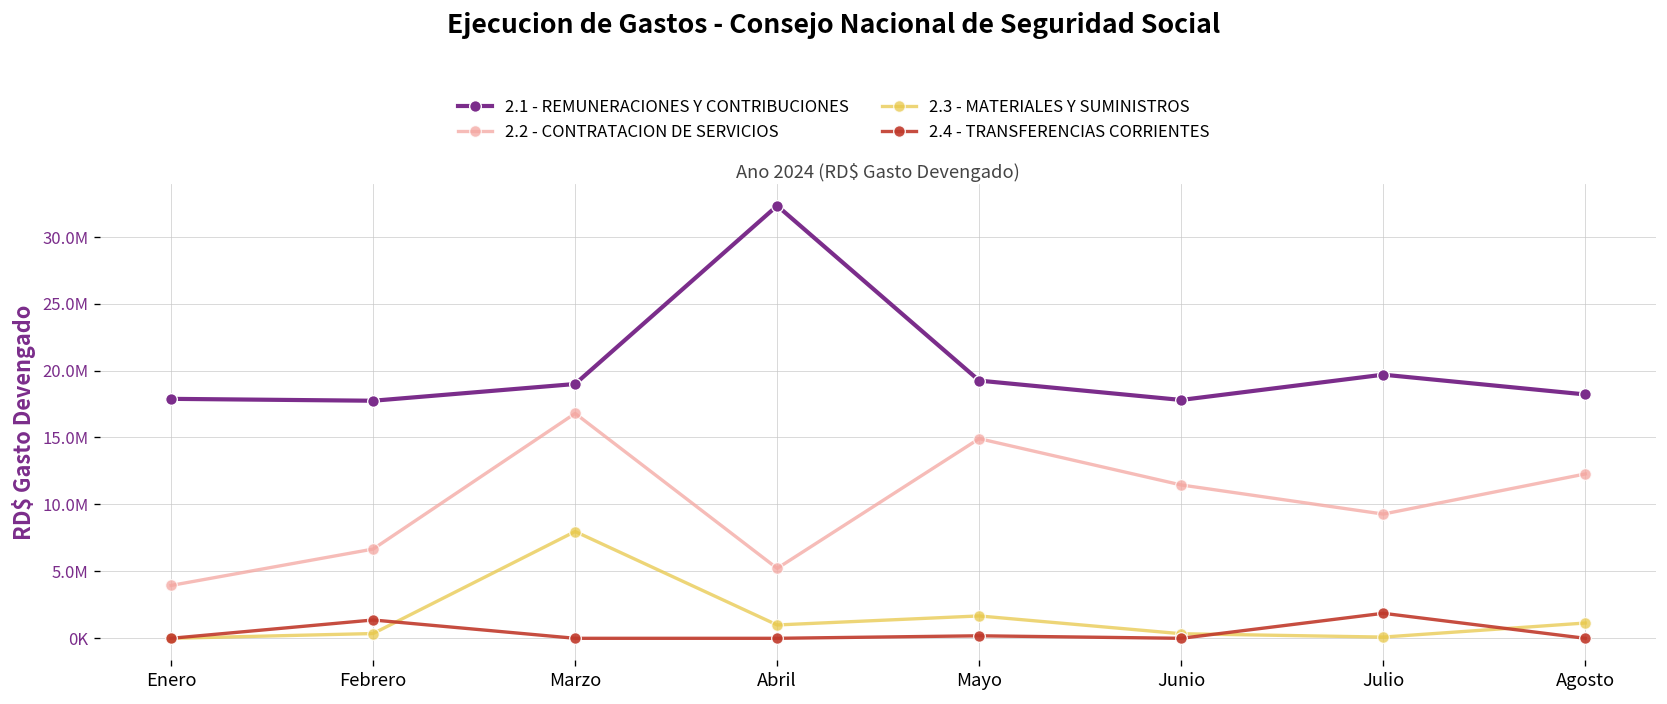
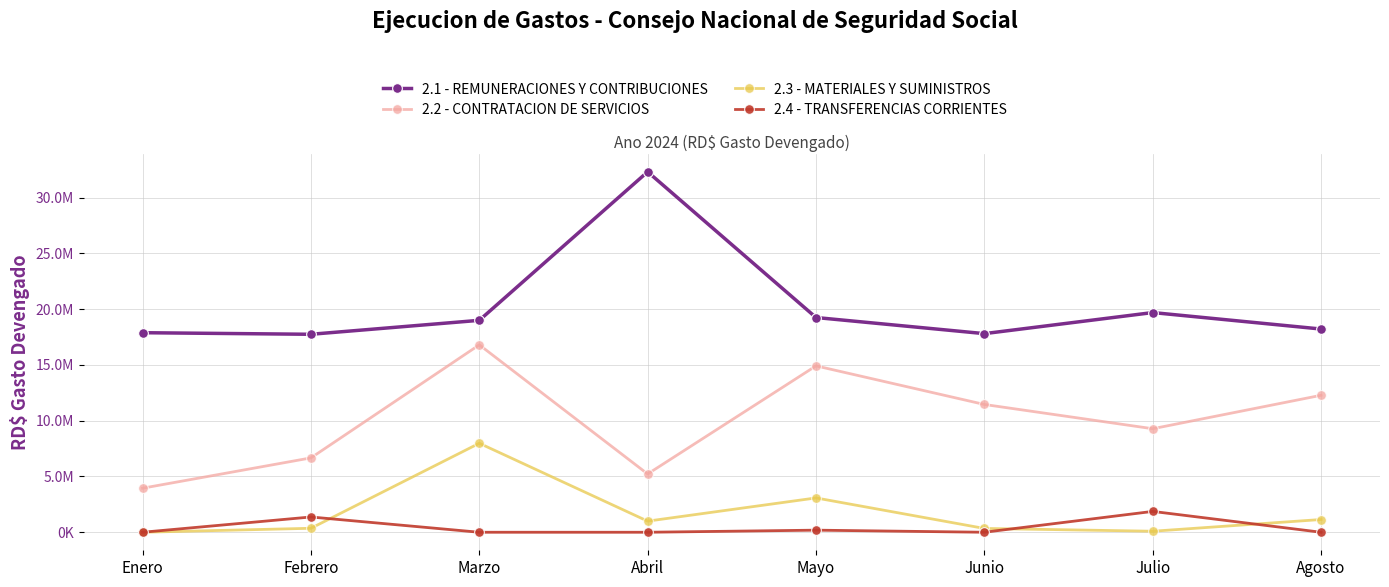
  {
    "2.1 - REMUNERACIONES Y CONTRIBUCIONES": {
      "Enero": 17900000,
      "Febrero": 17700000,
      "Marzo": 19000000,
      "Abril": 32300000,
      "Mayo": 19200000,
      "Junio": 17800000,
      "Julio": 19700000,
      "Agosto": 18200000
    },
    "2.2 - CONTRATACION DE SERVICIOS": {
      "Enero": 3900000,
      "Febrero": 6700000,
      "Marzo": 16800000,
      "Abril": 5200000,
      "Mayo": 14900000,
      "Junio": 11500000,
      "Julio": 9300000,
      "Agosto": 12300000
    },
    "2.3 - MATERIALES Y SUMINISTROS": {
      "Febrero": 400000,
      "Marzo": 8000000,
      "Abril": 1000000,
-     "Mayo": 1700000,
+     "Mayo": 3100000,
      "Junio": 300000,
      "Julio": 100000,
      "Agosto": 1100000
    },
    "2.4 - TRANSFERENCIAS CORRIENTES": {
      "Febrero": 1400000,
      "Marzo": 0,
      "Abril": 0,
      "Mayo": 200000,
      "Junio": 0,
      "Julio": 1900000,
      "Agosto": 0
    }
  }
